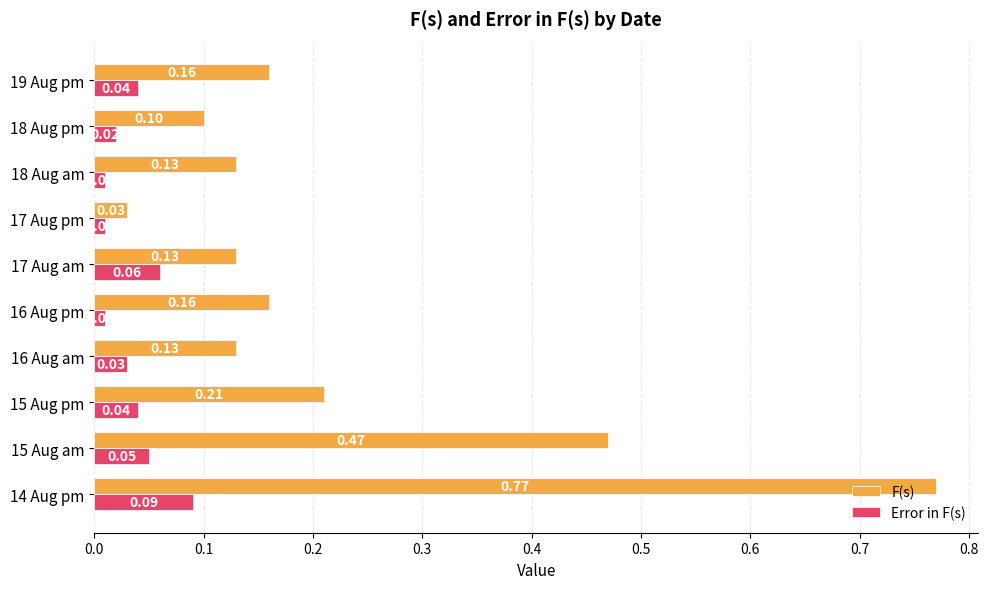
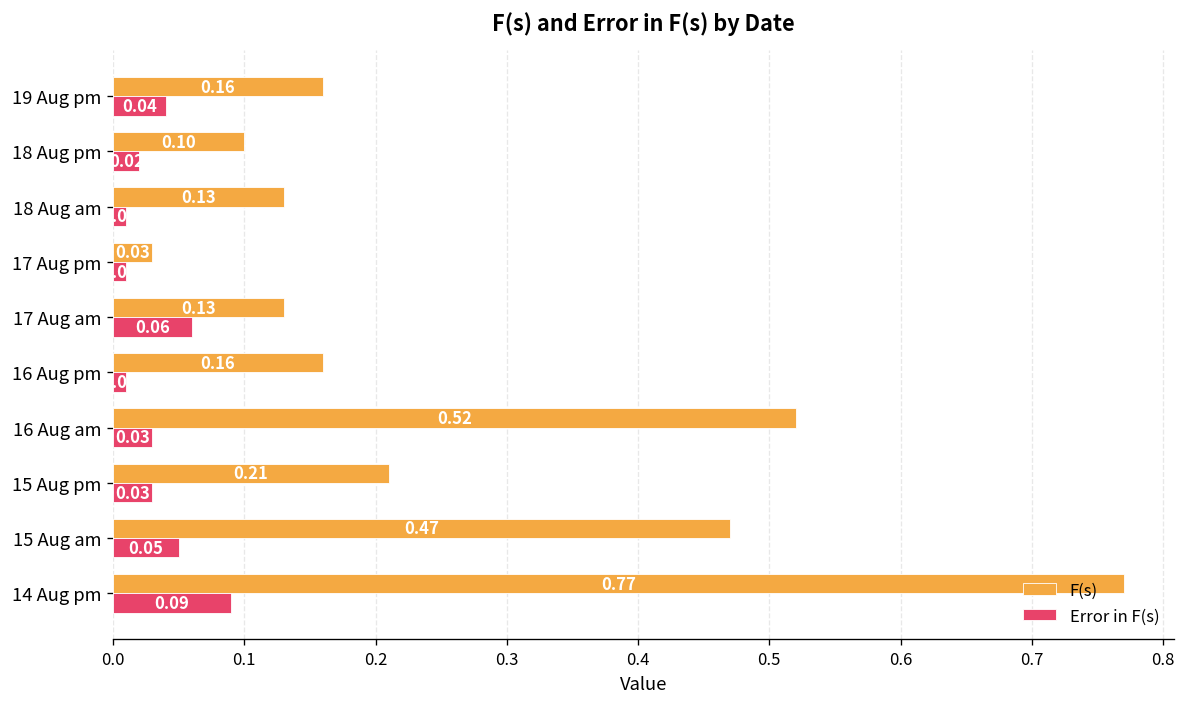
  {
    "F(s)": {
      "19 Aug pm": 0.16,
      "18 Aug pm": 0.10,
      "18 Aug am": 0.13,
      "17 Aug pm": 0.03,
      "17 Aug am": 0.13,
      "16 Aug pm": 0.16,
-     "16 Aug am": 0.13,
+     "16 Aug am": 0.52,
      "15 Aug pm": 0.21,
      "15 Aug am": 0.47,
      "14 Aug pm": 0.77
    },
    "Error in F(s)": {
      "19 Aug pm": 0.04,
      "18 Aug pm": 0.02,
      "17 Aug am": 0.06,
      "16 Aug am": 0.03,
-     "15 Aug pm": 0.04,
+     "15 Aug pm": 0.03,
      "15 Aug am": 0.05,
      "14 Aug pm": 0.09
    }
  }
